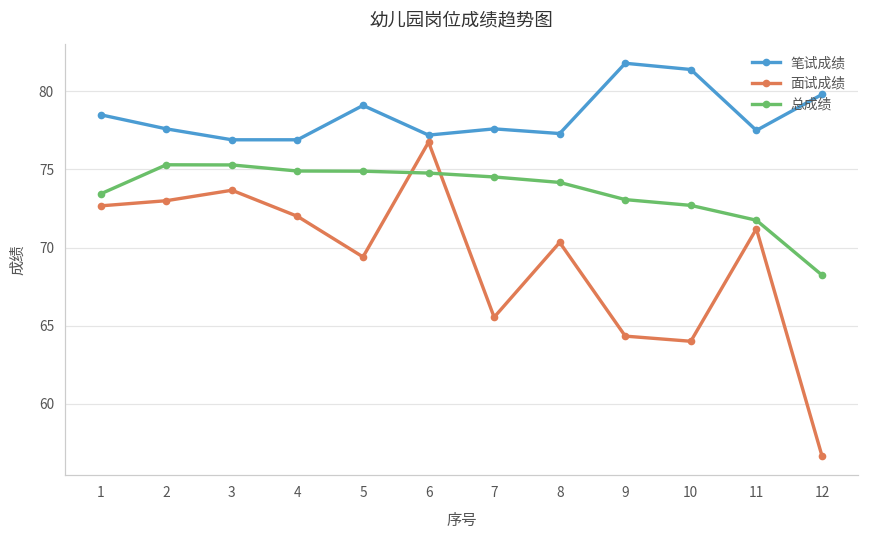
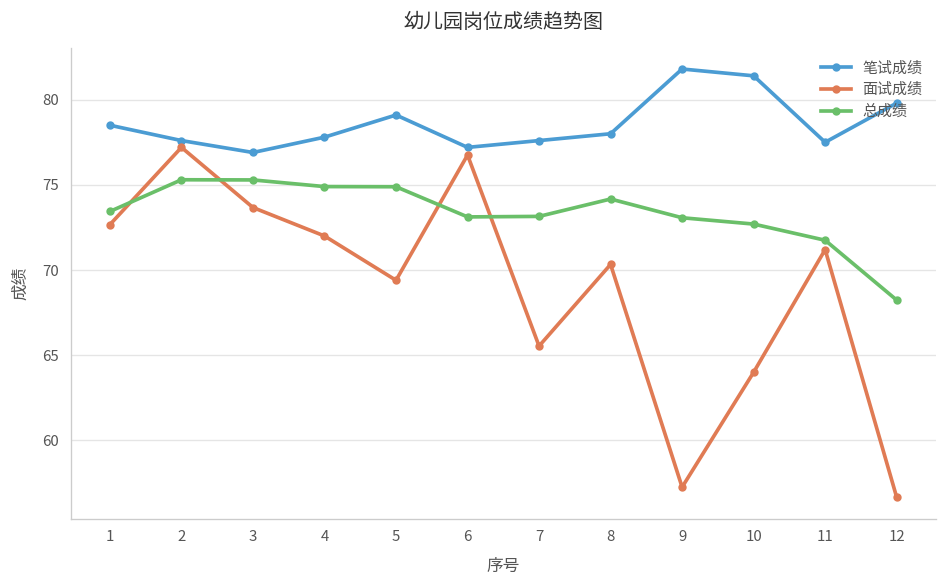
  {
    "笔试成绩": {
      "1": 78.5,
      "2": 77.6,
      "3": 76.9,
-     "4": 76.9,
+     "4": 77.8,
      "5": 79.1,
      "6": 77.2,
      "7": 77.6,
-     "8": 77.3,
+     "8": 78.0,
      "9": 81.8,
      "10": 81.4,
      "11": 77.5,
      "12": 79.8
    },
    "面试成绩": {
      "1": 72.7,
-     "2": 73.0,
+     "2": 77.2,
      "3": 73.7,
      "4": 72.0,
      "5": 69.4,
      "6": 76.8,
      "7": 65.5,
      "8": 70.3,
-     "9": 64.3,
+     "9": 57.3,
      "10": 64.0,
      "11": 71.2,
      "12": 56.7
    },
    "总成绩": {
      "1": 73.4,
      "2": 75.3,
      "3": 75.3,
      "4": 74.9,
      "5": 74.9,
-     "6": 74.8,
-     "7": 74.5,
+     "6": 73.1,
+     "7": 73.2,
      "8": 74.2,
      "9": 73.1,
      "10": 72.7,
      "11": 71.8,
      "12": 68.2
    }
  }
